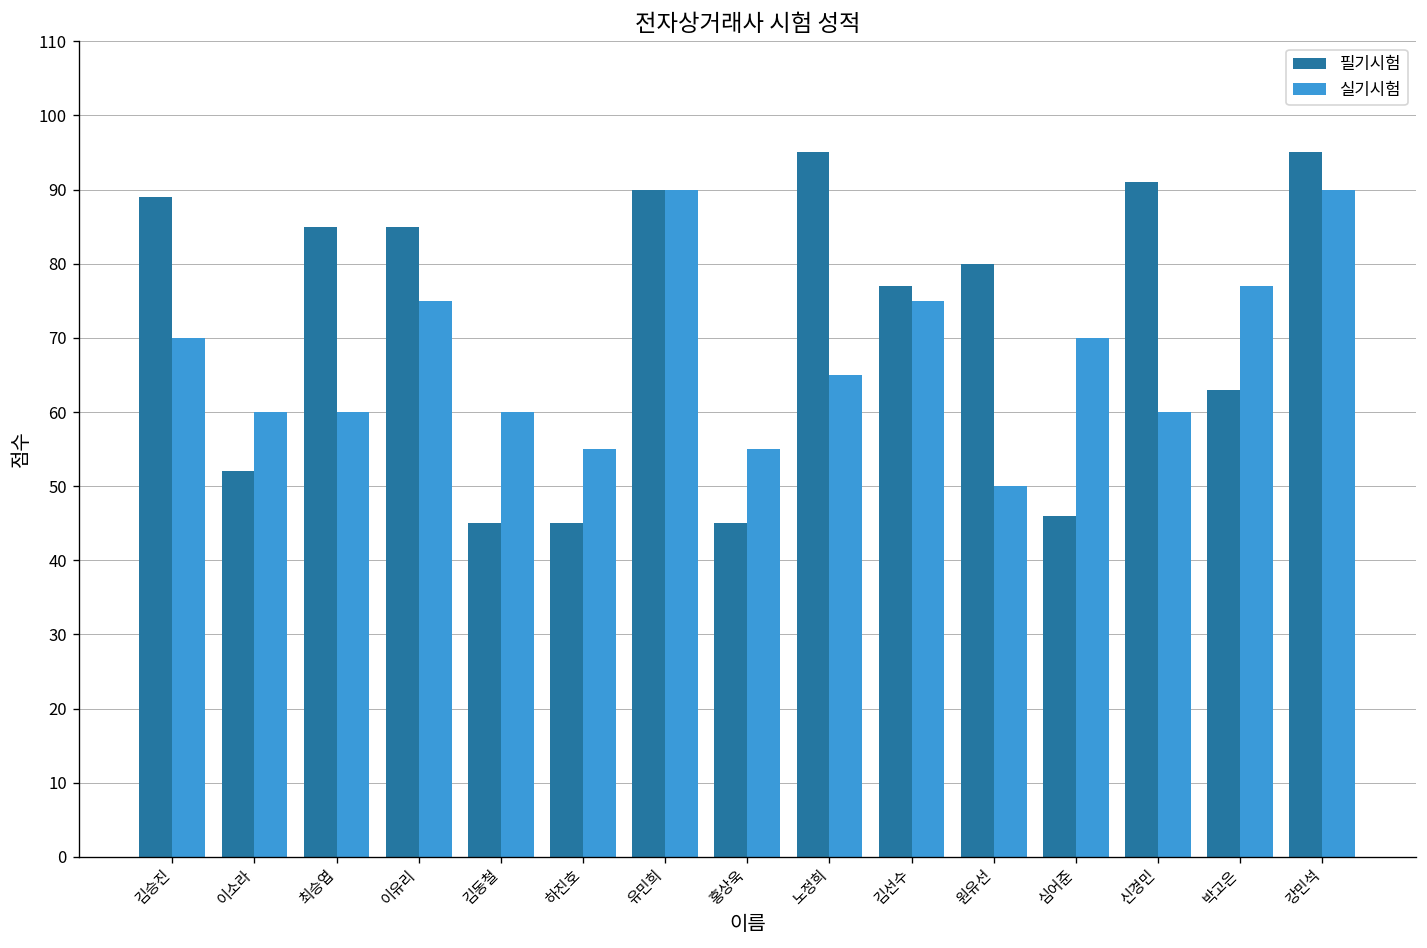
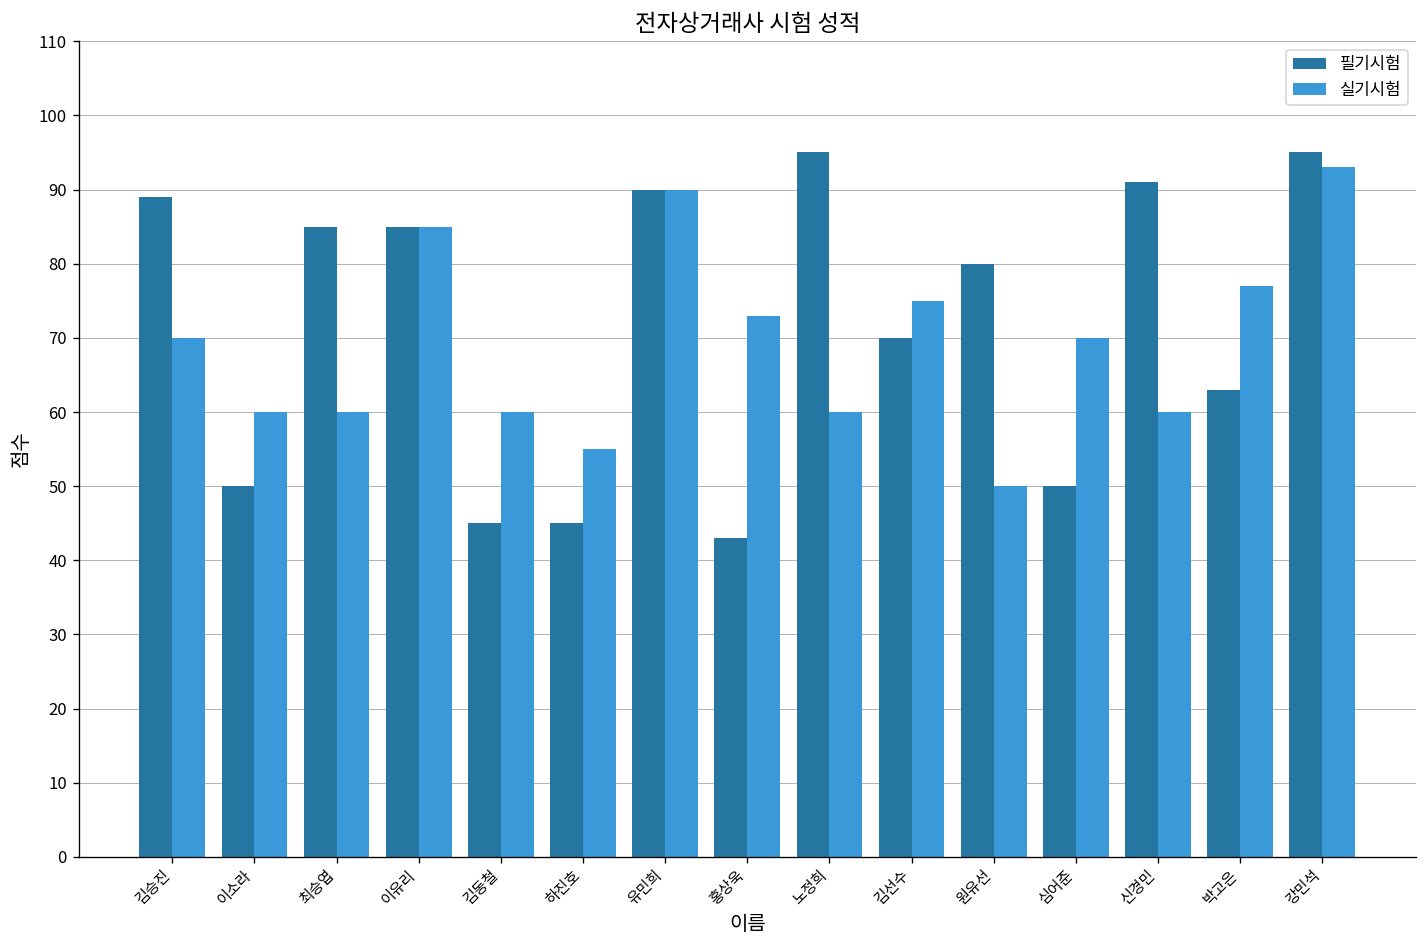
  {
    "필기시험": {
      "김승진": 89,
-     "이소라": 52,
+     "이소라": 50,
      "최승엽": 85,
      "이유리": 85,
      "김동철": 45,
      "하진호": 45,
      "유민희": 90,
-     "홍상욱": 45,
+     "홍상욱": 43,
      "노정희": 95,
-     "김선수": 77,
+     "김선수": 70,
      "원유선": 80,
-     "심어준": 46,
+     "심어준": 50,
      "신경민": 91,
      "박고은": 63,
      "강민석": 95
    },
    "실기시험": {
      "김승진": 70,
      "이소라": 60,
      "최승엽": 60,
-     "이유리": 75,
+     "이유리": 85,
      "김동철": 60,
      "하진호": 55,
      "유민희": 90,
-     "홍상욱": 55,
-     "노정희": 65,
+     "홍상욱": 73,
+     "노정희": 60,
      "김선수": 75,
      "원유선": 50,
      "심어준": 70,
      "신경민": 60,
      "박고은": 77,
-     "강민석": 90
+     "강민석": 93
    }
  }
